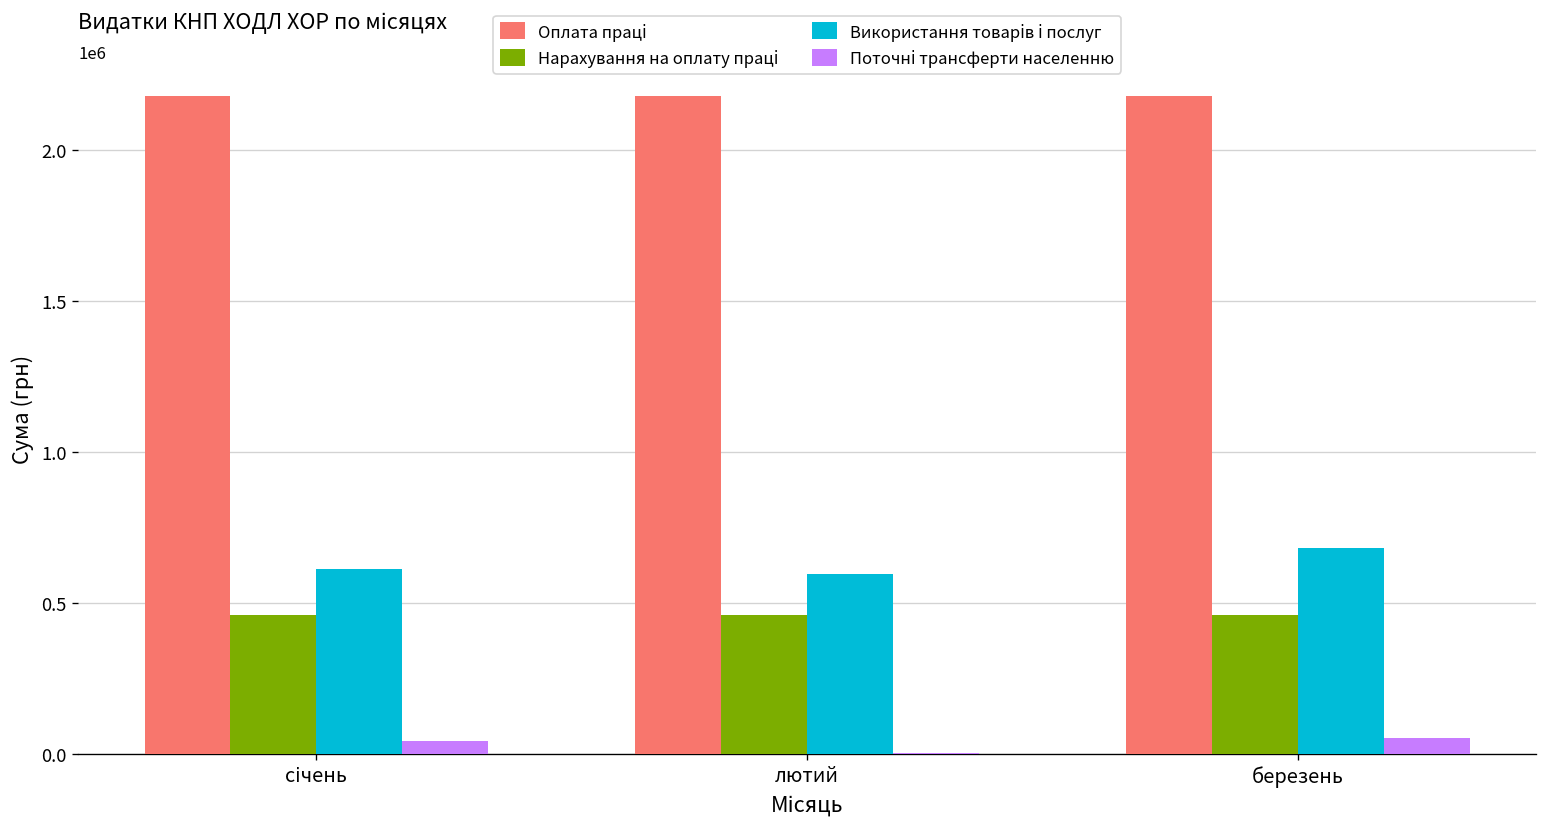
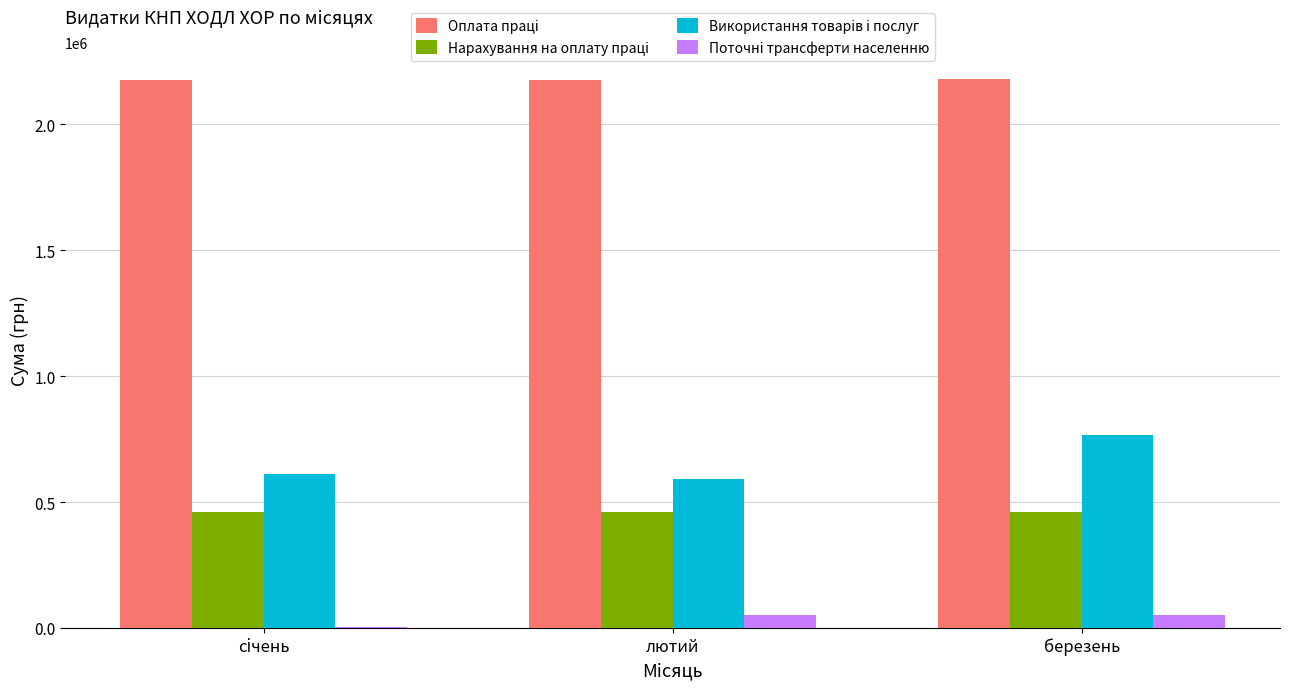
  {
    "Оплата праці": {
      "січень": 2180000,
      "лютий": 2180000,
      "березень": 2180000
    },
    "Нарахування на оплату праці": {
      "січень": 460000,
      "лютий": 460000,
      "березень": 460000
    },
    "Використання товарів і послуг": {
      "січень": 610000,
      "лютий": 590000,
-     "березень": 680000
+     "березень": 770000
    },
    "Поточні трансферти населенню": {
-     "січень": 40000,
-     "лютий": 0,
+     "січень": 0,
+     "лютий": 50000,
      "березень": 50000
    }
  }
